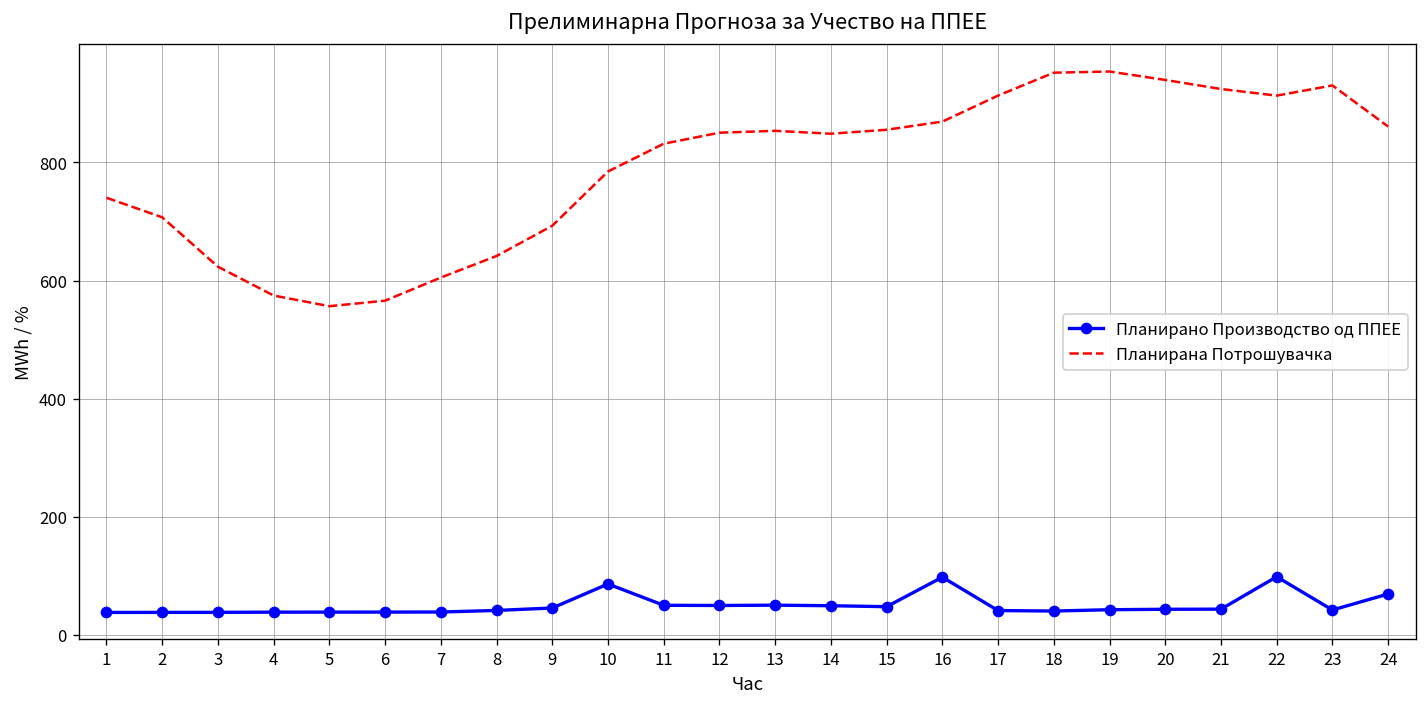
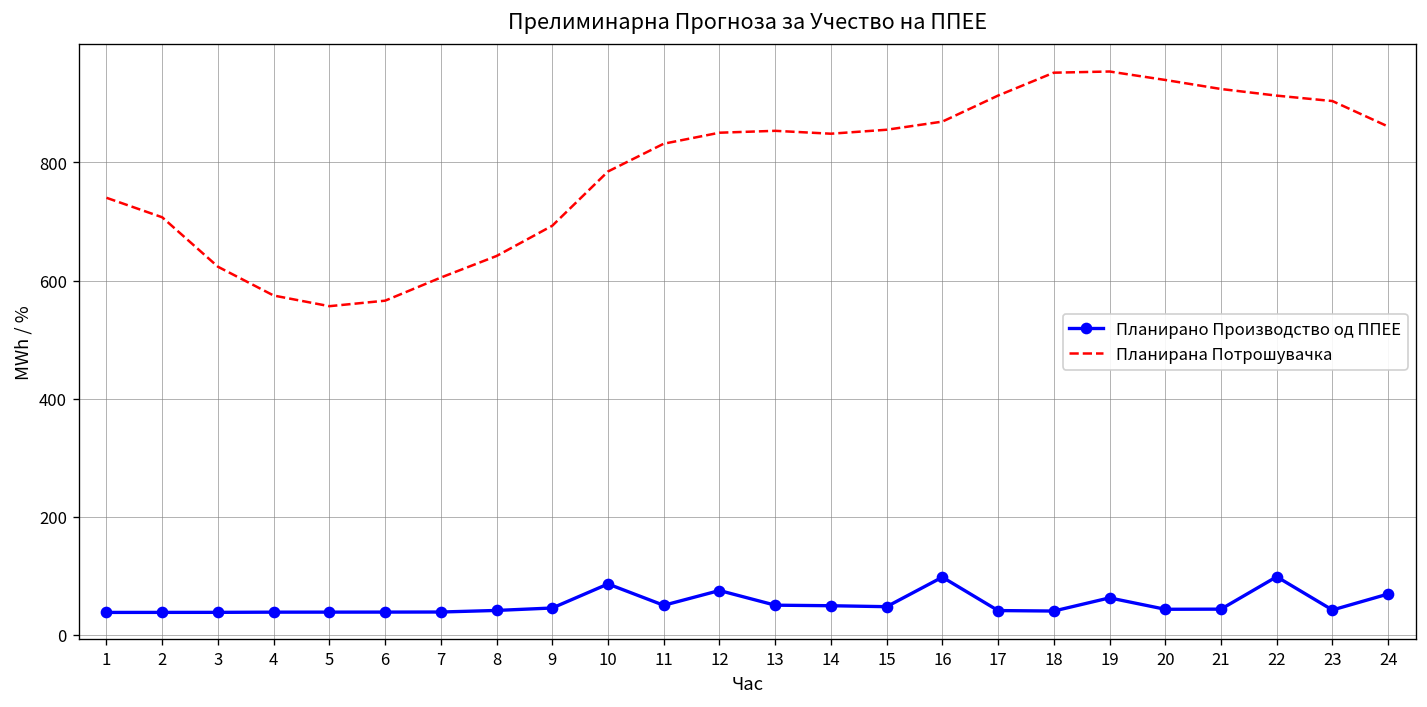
  {
    "Планирано Производство од ППЕЕ": {
      "1": 40,
      "2": 40,
      "3": 40,
      "4": 40,
      "5": 40,
      "6": 40,
      "7": 40,
      "8": 40,
      "9": 50,
      "10": 90,
      "11": 50,
-     "12": 50,
+     "12": 70,
      "13": 50,
      "14": 50,
      "15": 50,
      "16": 100,
      "17": 40,
      "18": 40,
-     "19": 40,
+     "19": 60,
      "20": 40,
      "21": 40,
      "22": 100,
      "23": 40,
      "24": 70
    },
    "Планирана Потрошувачка": {
      "1": 740,
      "2": 710,
      "3": 620,
      "4": 570,
      "5": 560,
      "6": 570,
      "7": 600,
      "8": 640,
      "9": 690,
      "10": 780,
      "11": 830,
      "12": 850,
      "13": 850,
      "14": 850,
      "15": 860,
      "16": 870,
      "17": 910,
      "18": 950,
      "19": 950,
      "20": 940,
      "21": 920,
      "22": 910,
-     "23": 930,
+     "23": 900,
      "24": 860
    }
  }
